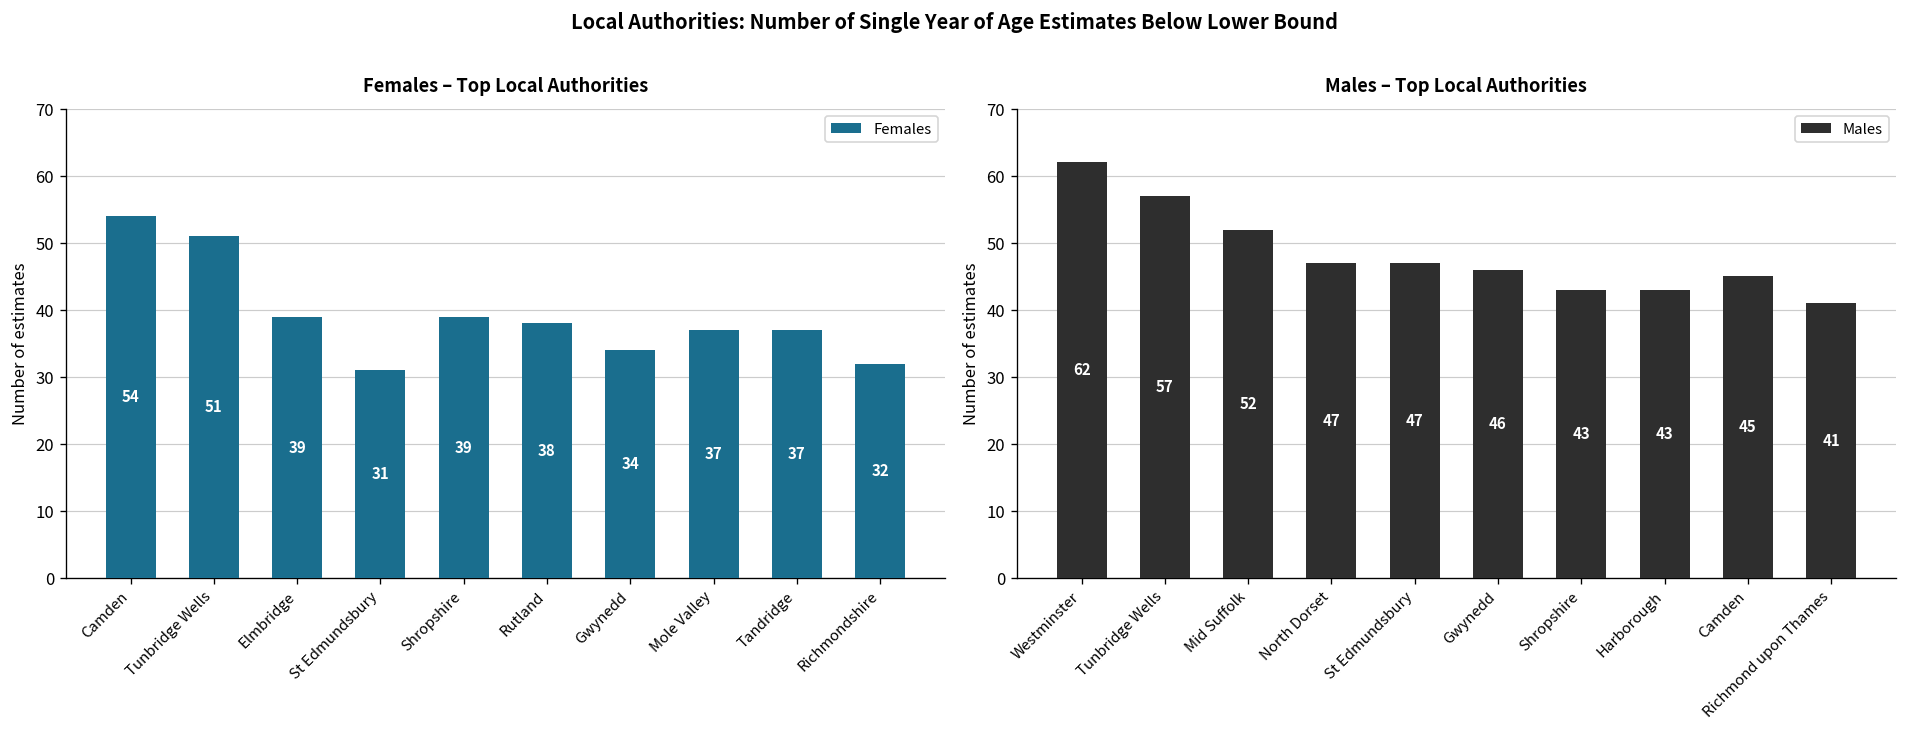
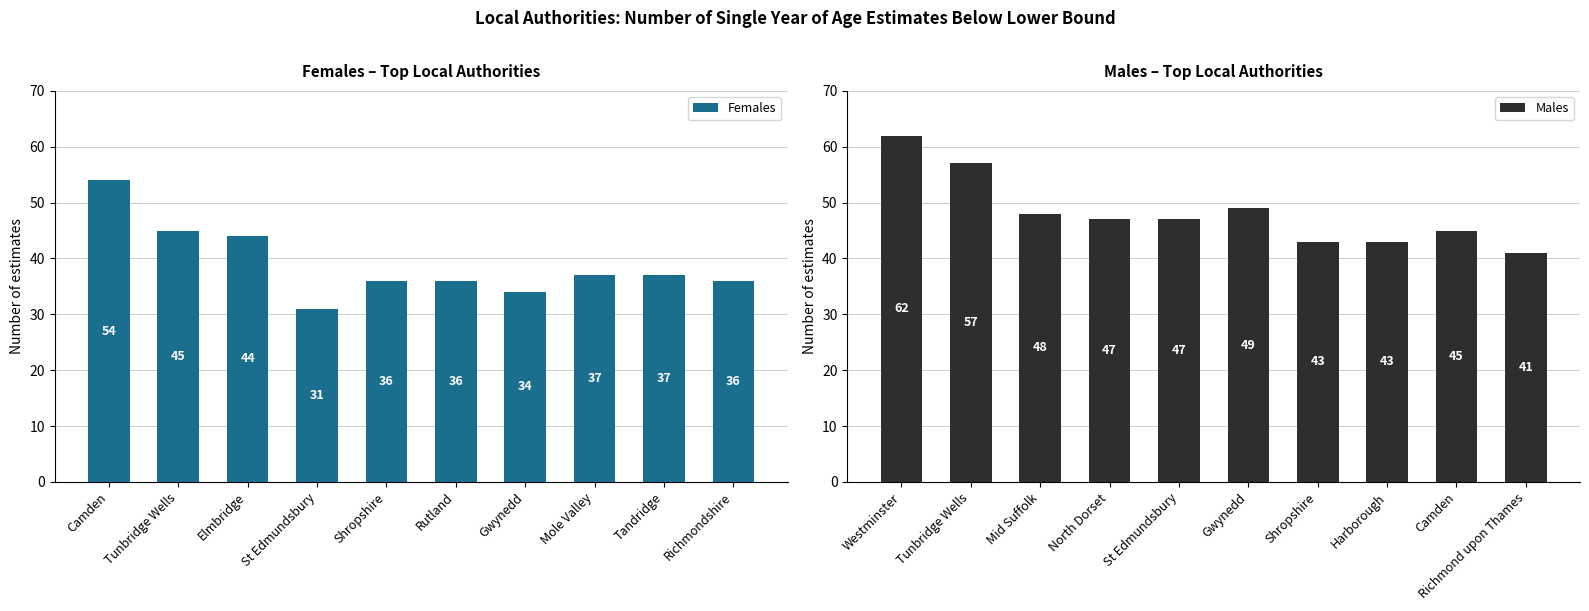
  {
    "Females – Top Local Authorities": {
      "Camden": 54,
-     "Tunbridge Wells": 51,
-     "Elmbridge": 39,
+     "Tunbridge Wells": 45,
+     "Elmbridge": 44,
      "St Edmundsbury": 31,
-     "Shropshire": 39,
-     "Rutland": 38,
+     "Shropshire": 36,
+     "Rutland": 36,
      "Gwynedd": 34,
      "Mole Valley": 37,
      "Tandridge": 37,
-     "Richmondshire": 32
+     "Richmondshire": 36
    },
    "Males – Top Local Authorities": {
      "Westminster": 62,
      "Tunbridge Wells": 57,
-     "Mid Suffolk": 52,
+     "Mid Suffolk": 48,
      "North Dorset": 47,
      "St Edmundsbury": 47,
-     "Gwynedd": 46,
+     "Gwynedd": 49,
      "Shropshire": 43,
      "Harborough": 43,
      "Camden": 45,
      "Richmond upon Thames": 41
    }
  }
